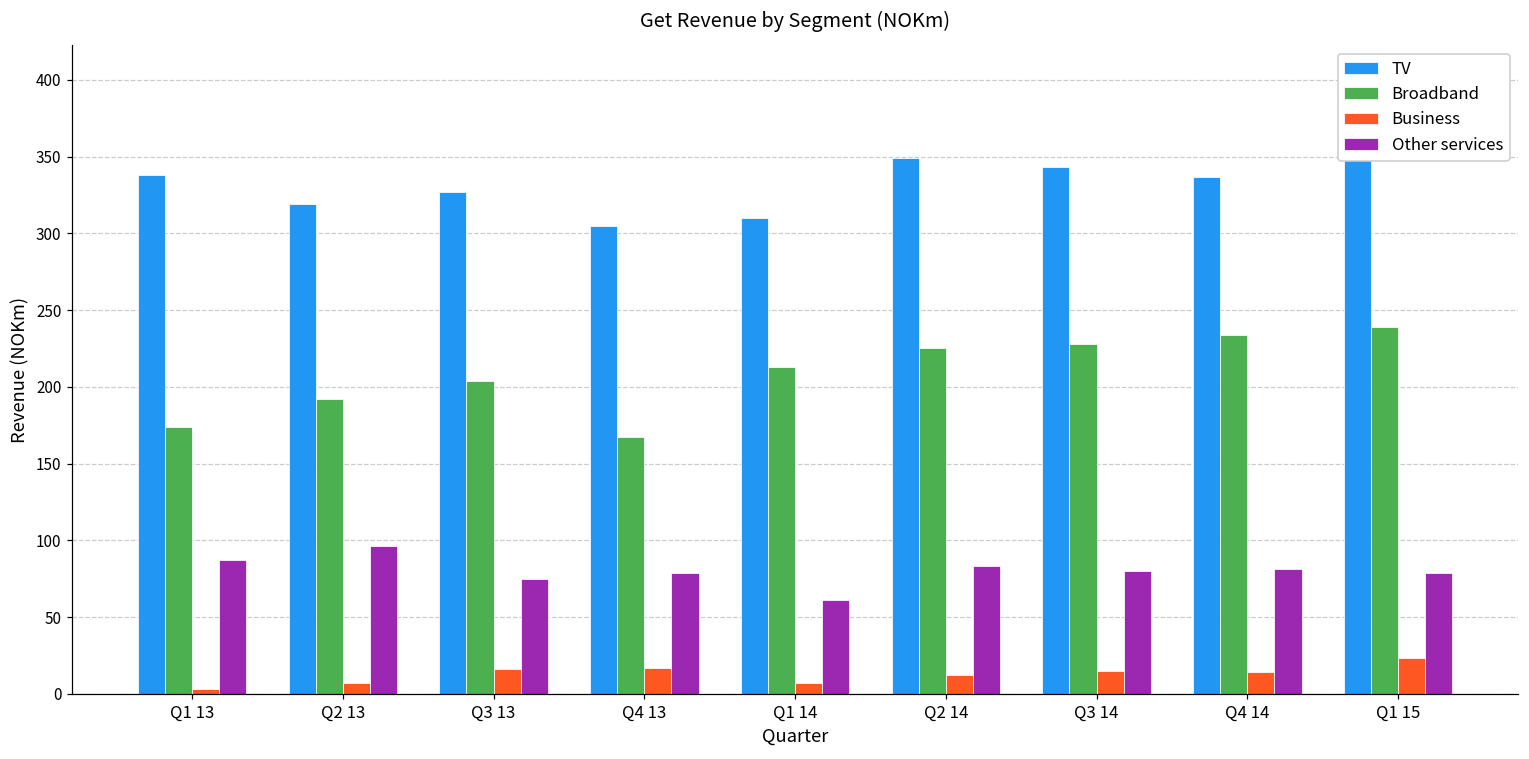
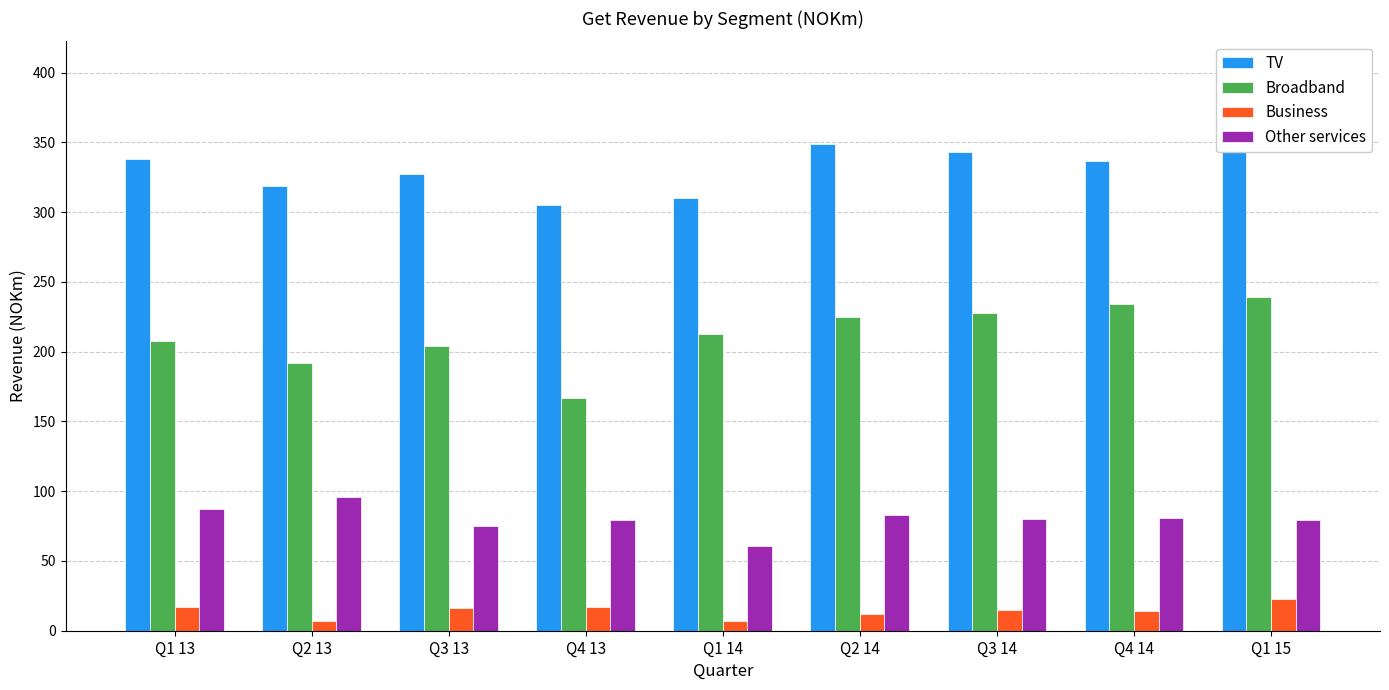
  {
    "TV": {
      "Q1 13": 338,
      "Q2 13": 319,
      "Q3 13": 327,
      "Q4 13": 305,
      "Q1 14": 310,
      "Q2 14": 349,
      "Q3 14": 343,
      "Q4 14": 337
    },
    "Broadband": {
-     "Q1 13": 174,
+     "Q1 13": 208,
      "Q2 13": 192,
      "Q3 13": 204,
      "Q4 13": 167,
      "Q1 14": 213,
      "Q2 14": 225,
      "Q3 14": 228,
      "Q4 14": 234,
      "Q1 15": 239
    },
    "Business": {
-     "Q1 13": 3,
+     "Q1 13": 17,
      "Q2 13": 7,
      "Q3 13": 16,
      "Q4 13": 17,
      "Q1 14": 7,
      "Q2 14": 12,
      "Q3 14": 15,
      "Q4 14": 14,
      "Q1 15": 23
    },
    "Other services": {
      "Q1 13": 87,
      "Q2 13": 96,
      "Q3 13": 75,
      "Q4 13": 79,
      "Q1 14": 61,
      "Q2 14": 83,
      "Q3 14": 80,
      "Q4 14": 81,
      "Q1 15": 79
    }
  }
